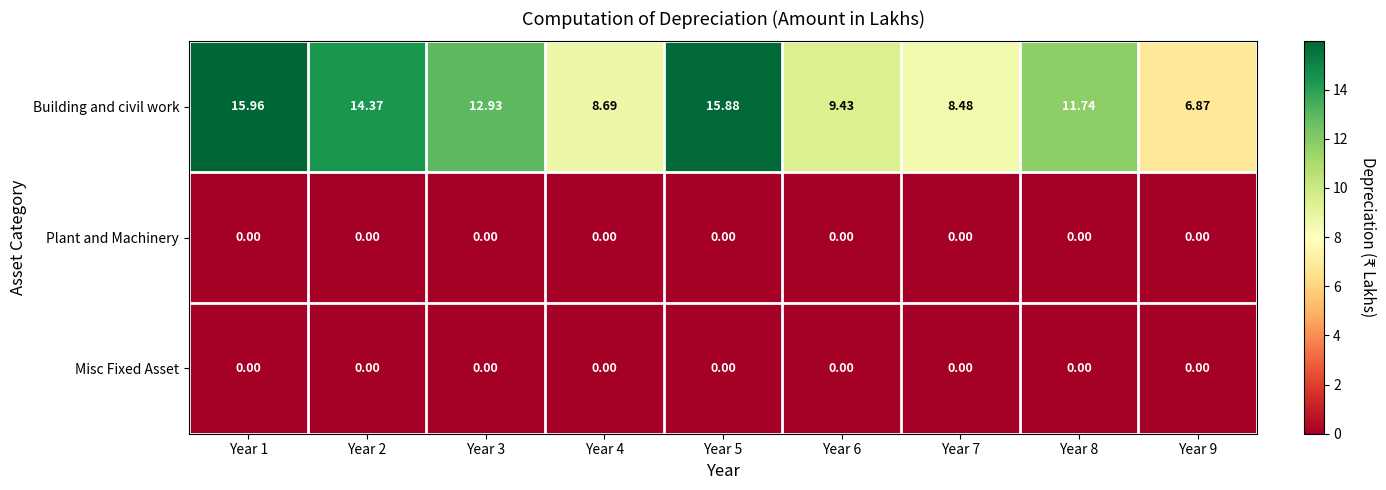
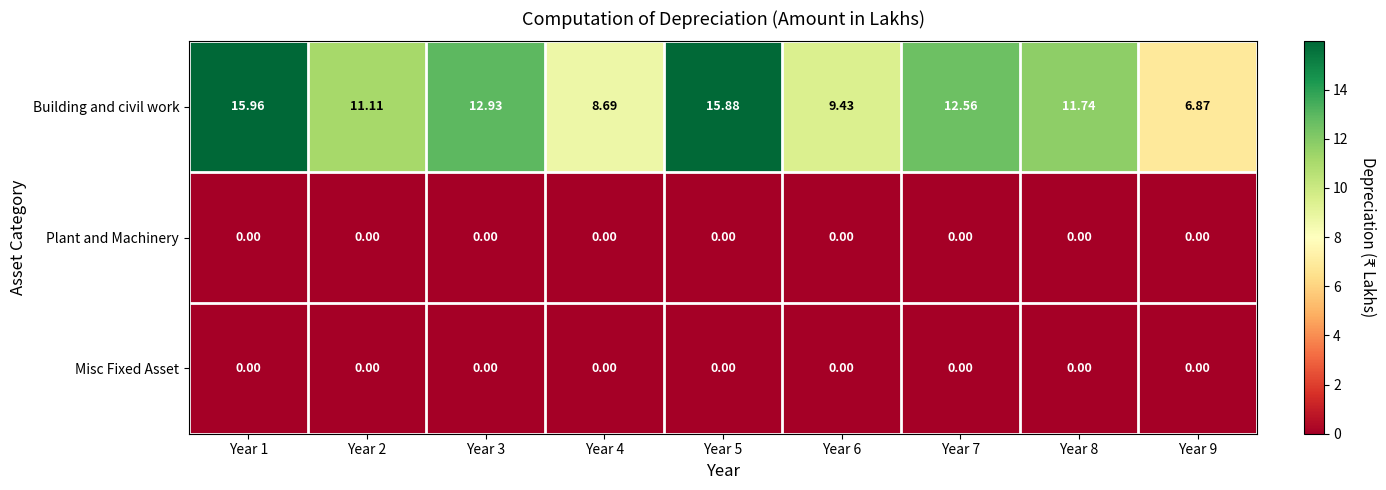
  {
    "Building and civil work": {
      "Year 1": 15.96,
-     "Year 2": 14.37,
+     "Year 2": 11.11,
      "Year 3": 12.93,
      "Year 4": 8.69,
      "Year 5": 15.88,
      "Year 6": 9.43,
-     "Year 7": 8.48,
+     "Year 7": 12.56,
      "Year 8": 11.74,
      "Year 9": 6.87
    },
    "Plant and Machinery": {
      "Year 1": 0.00,
      "Year 2": 0.00,
      "Year 3": 0.00,
      "Year 4": 0.00,
      "Year 5": 0.00,
      "Year 6": 0.00,
      "Year 7": 0.00,
      "Year 8": 0.00,
      "Year 9": 0.00
    },
    "Misc Fixed Asset": {
      "Year 1": 0.00,
      "Year 2": 0.00,
      "Year 3": 0.00,
      "Year 4": 0.00,
      "Year 5": 0.00,
      "Year 6": 0.00,
      "Year 7": 0.00,
      "Year 8": 0.00,
      "Year 9": 0.00
    }
  }
